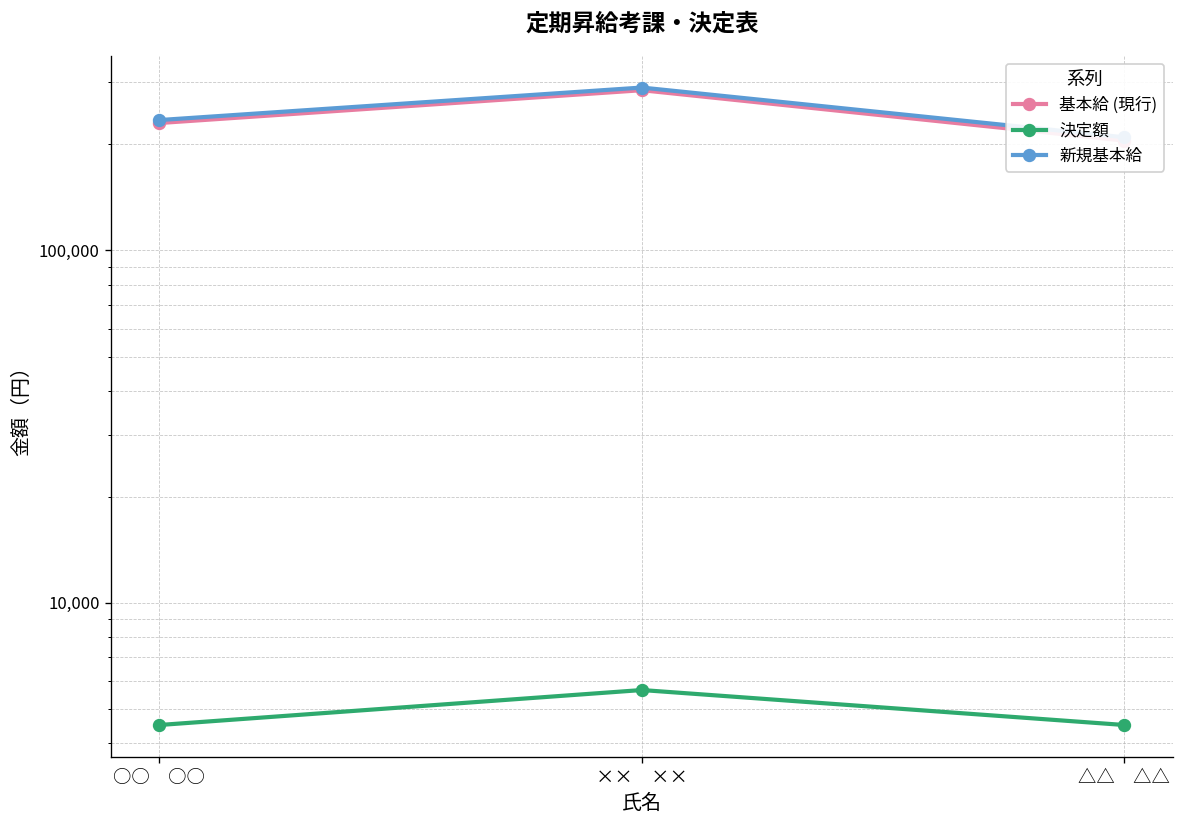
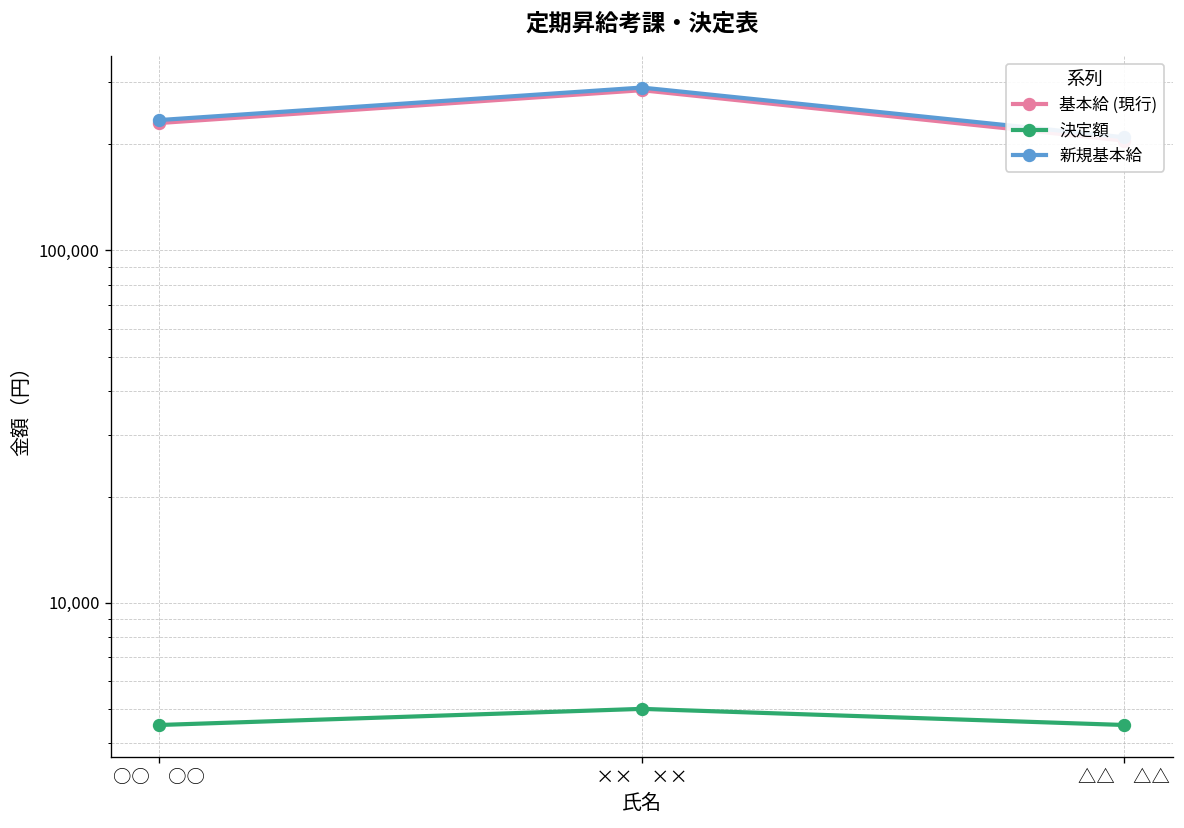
  {
    "決定額": {
      "○○ ○○": "4,500",
-     "×× ××": "5,700",
+     "×× ××": "5,000",
      "△△ △△": "4,500"
    }
  }
